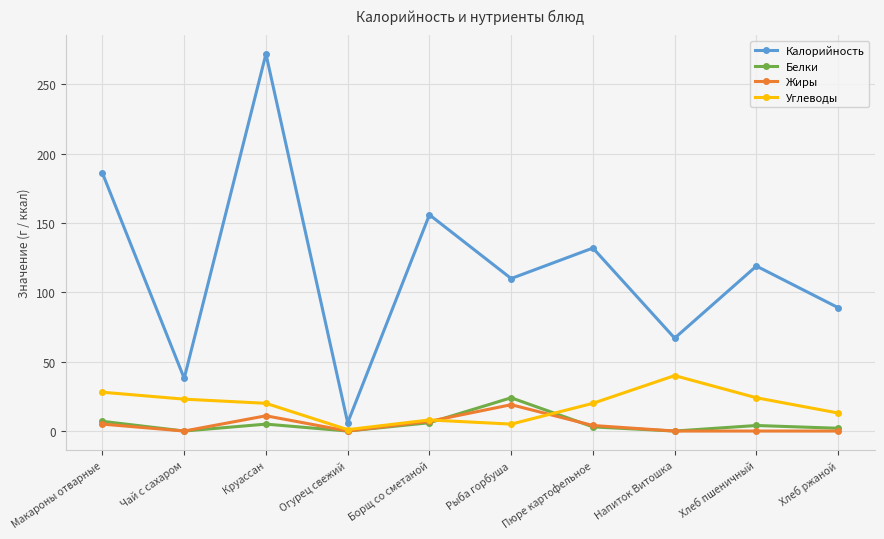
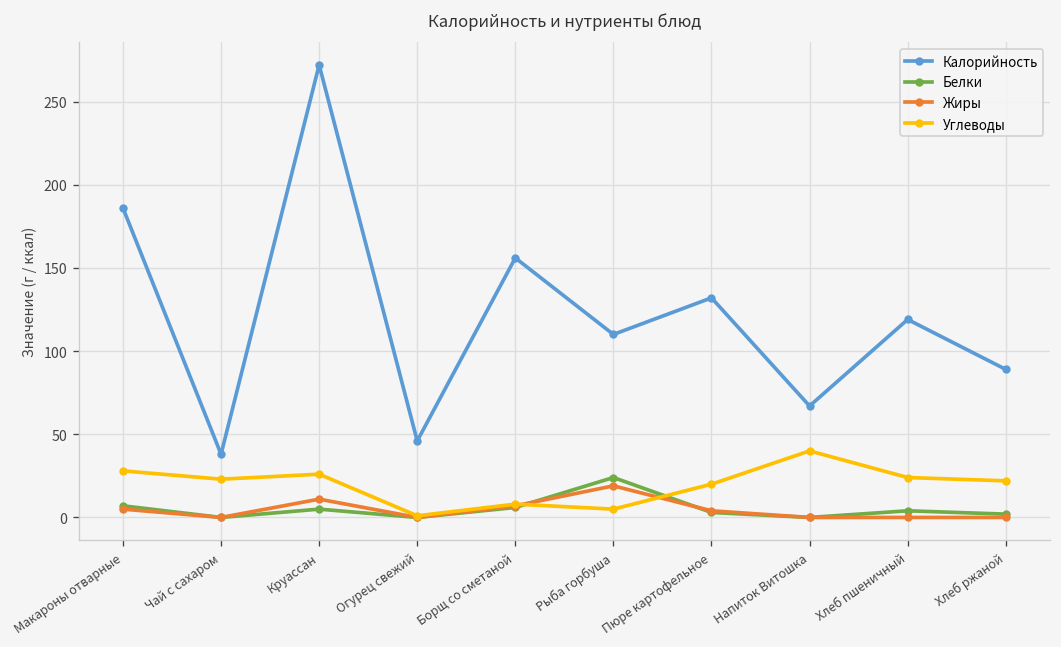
  {
    "Калорийность": {
      "Макароны отварные": 186,
      "Чай с сахаром": 38,
      "Круассан": 272,
-     "Огурец свежий": 6,
+     "Огурец свежий": 46,
      "Борщ со сметаной": 156,
      "Рыба горбуша": 110,
      "Пюре картофельное": 132,
      "Напиток Витошка": 67,
      "Хлеб пшеничный": 119,
      "Хлеб ржаной": 89
    },
    "Белки": {
      "Макароны отварные": 7,
      "Круассан": 5,
      "Рыба горбуша": 24,
      "Хлеб пшеничный": 4,
      "Хлеб ржаной": 2
    },
    "Жиры": {
      "Макароны отварные": 5,
      "Круассан": 11,
      "Рыба горбуша": 19,
      "Хлеб пшеничный": 0,
      "Хлеб ржаной": 0
    },
    "Углеводы": {
      "Макароны отварные": 28,
      "Чай с сахаром": 23,
-     "Круассан": 20,
+     "Круассан": 26,
      "Рыба горбуша": 5,
      "Пюре картофельное": 20,
      "Напиток Витошка": 40,
      "Хлеб пшеничный": 24,
-     "Хлеб ржаной": 13
+     "Хлеб ржаной": 22
    }
  }
